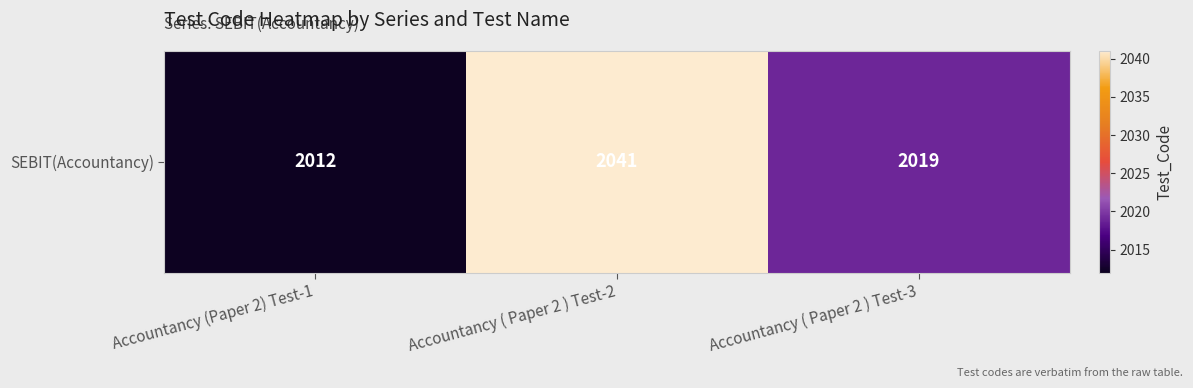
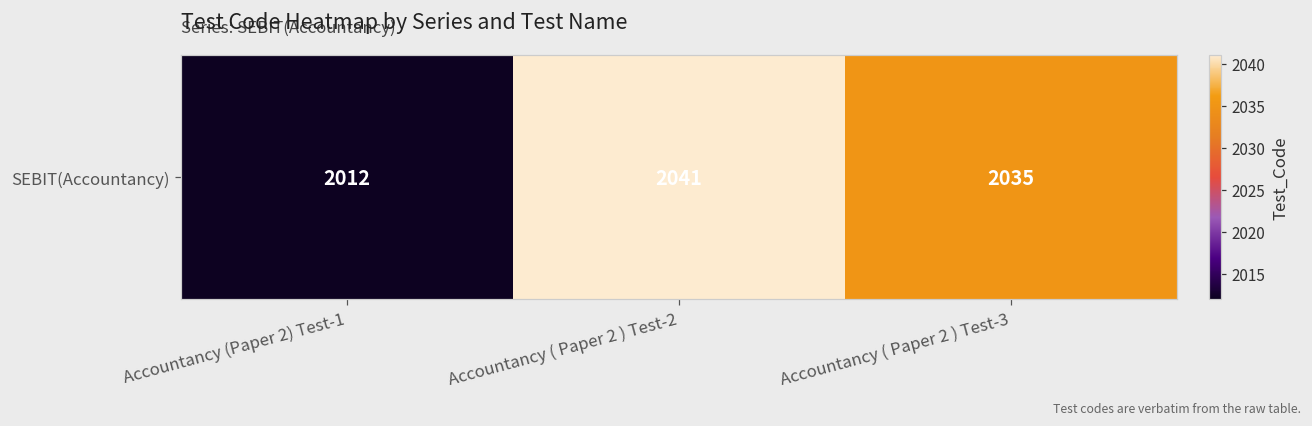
  {
    "SEBIT(Accountancy)": {
      "Accountancy (Paper 2) Test-1": 2012,
-     "Accountancy ( Paper 2 ) Test-3": 2019
+     "Accountancy ( Paper 2 ) Test-3": 2035
    }
  }
